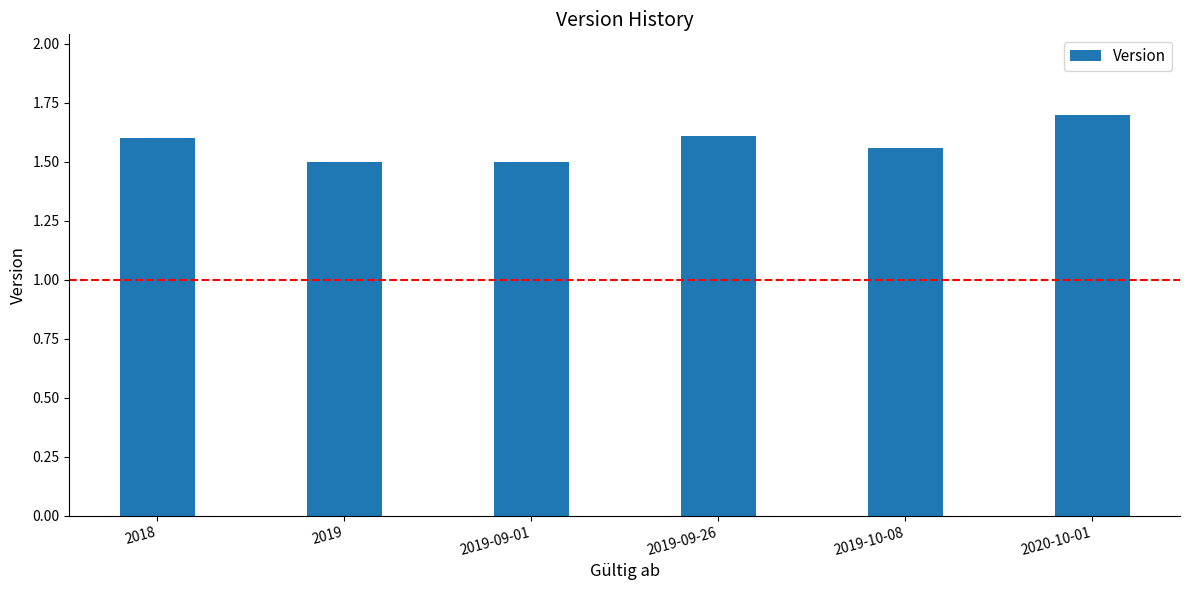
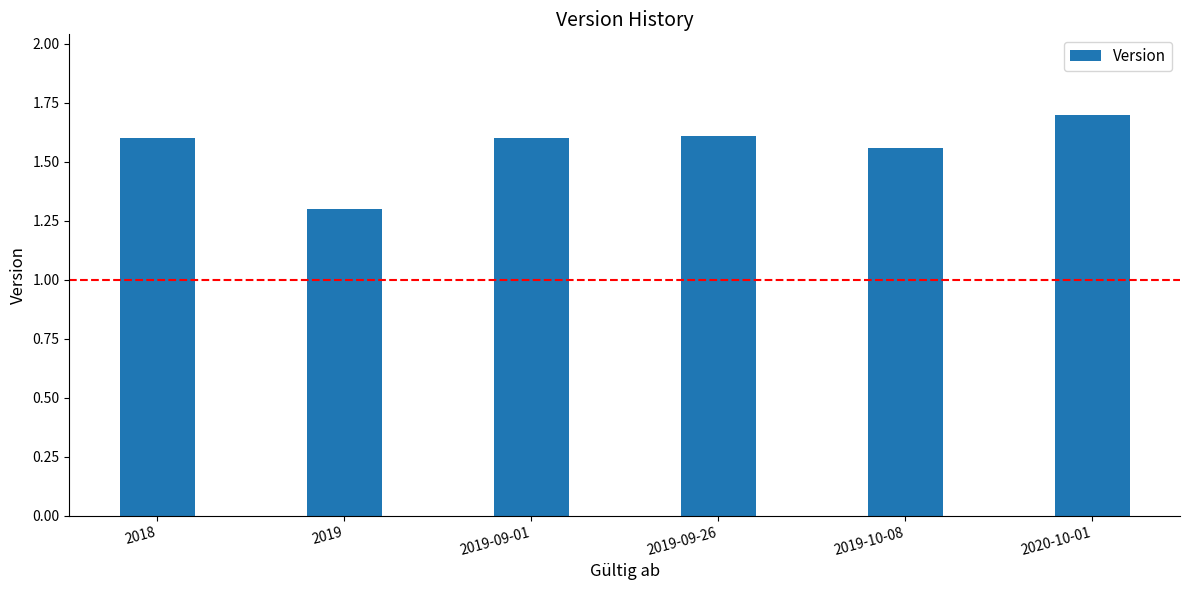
  {
    "2018": 1.6,
-   "2019": 1.5,
-   "2019-09-01": 1.5,
+   "2019": 1.3,
+   "2019-09-01": 1.6,
    "2019-09-26": 1.6,
    "2019-10-08": 1.56,
    "2020-10-01": 1.7
  }
